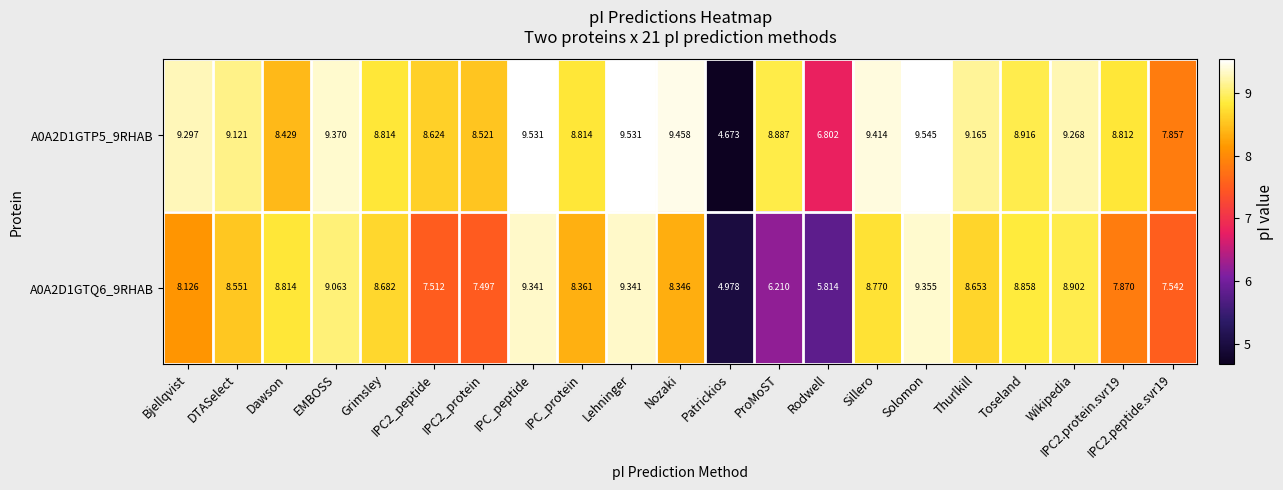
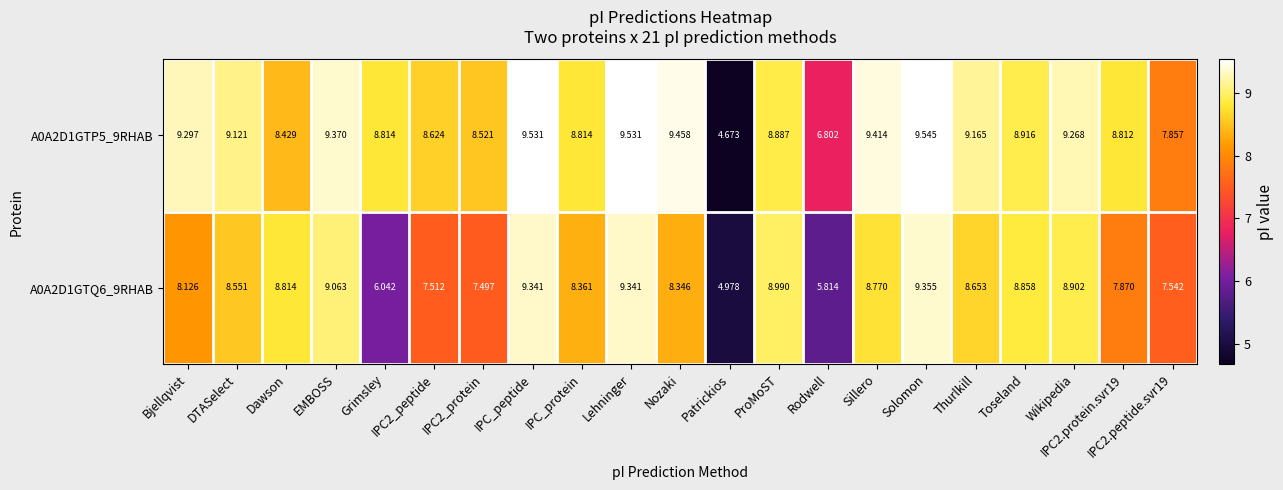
  {
    "A0A2D1GTP5_9RHAB": {
      "Bjellqvist": 9.297,
      "DTASelect": 9.121,
      "Dawson": 8.429,
      "EMBOSS": 9.370,
      "Grimsley": 8.814,
      "IPC2_peptide": 8.624,
      "IPC2_protein": 8.521,
      "IPC_peptide": 9.531,
      "IPC_protein": 8.814,
      "Lehninger": 9.531,
      "Nozaki": 9.458,
      "Patrickios": 4.673,
      "ProMoST": 8.887,
      "Rodwell": 6.802,
      "Sillero": 9.414,
      "Solomon": 9.545,
      "Thurlkill": 9.165,
      "Toseland": 8.916,
      "Wikipedia": 9.268,
      "IPC2.protein.svr19": 8.812,
      "IPC2.peptide.svr19": 7.857
    },
    "A0A2D1GTQ6_9RHAB": {
      "Bjellqvist": 8.126,
      "DTASelect": 8.551,
      "Dawson": 8.814,
      "EMBOSS": 9.063,
-     "Grimsley": 8.682,
+     "Grimsley": 6.042,
      "IPC2_peptide": 7.512,
      "IPC2_protein": 7.497,
      "IPC_peptide": 9.341,
      "IPC_protein": 8.361,
      "Lehninger": 9.341,
      "Nozaki": 8.346,
      "Patrickios": 4.978,
-     "ProMoST": 6.210,
+     "ProMoST": 8.990,
      "Rodwell": 5.814,
      "Sillero": 8.770,
      "Solomon": 9.355,
      "Thurlkill": 8.653,
      "Toseland": 8.858,
      "Wikipedia": 8.902,
      "IPC2.protein.svr19": 7.870,
      "IPC2.peptide.svr19": 7.542
    }
  }
